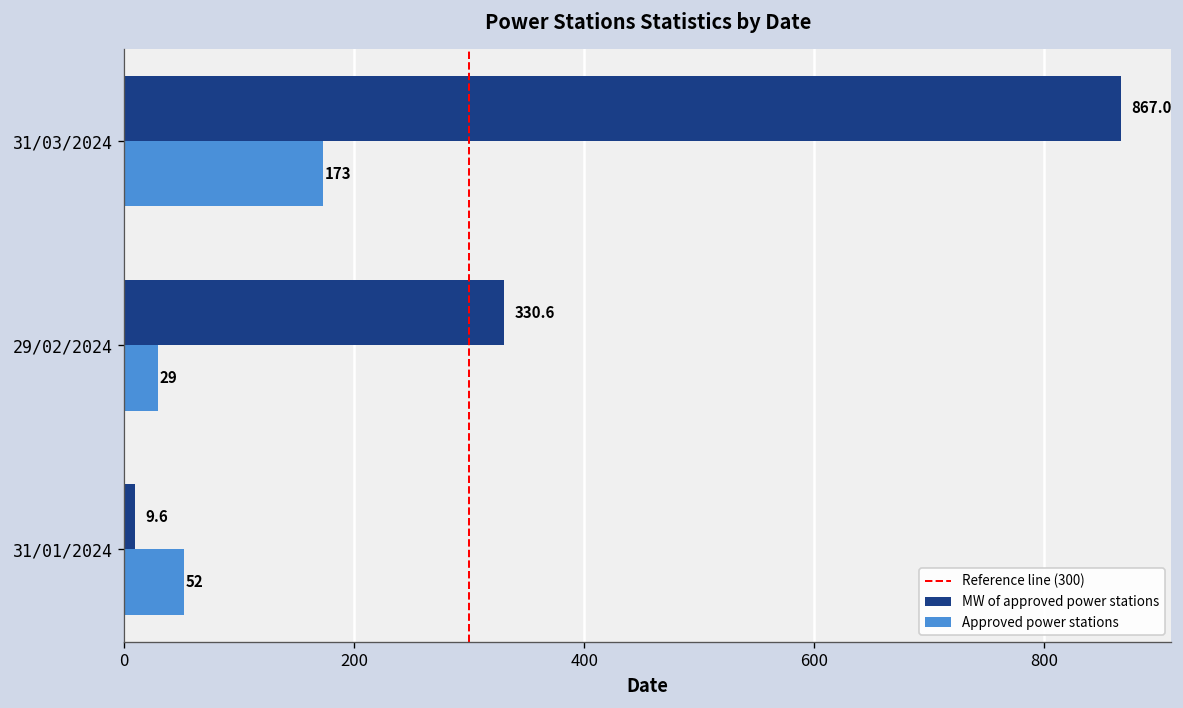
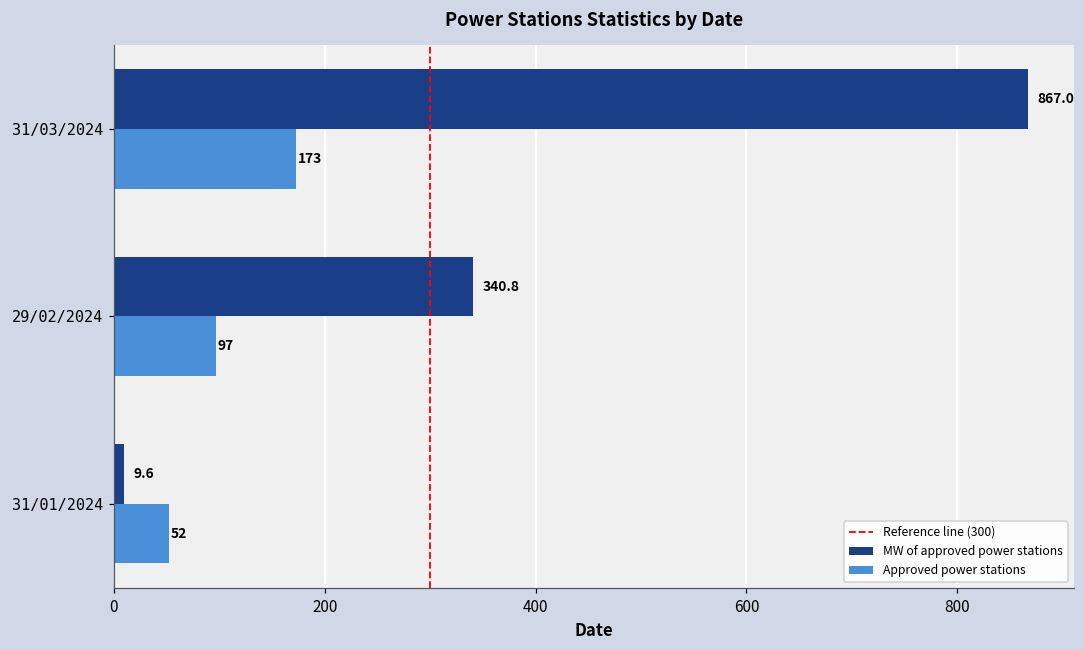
  {
    "MW of approved power stations": {
      "31/03/2024": 867.0,
-     "29/02/2024": 330.6,
+     "29/02/2024": 340.8,
      "31/01/2024": 9.6
    },
    "Approved power stations": {
      "31/03/2024": 173,
-     "29/02/2024": 29,
+     "29/02/2024": 97,
      "31/01/2024": 52
    }
  }
